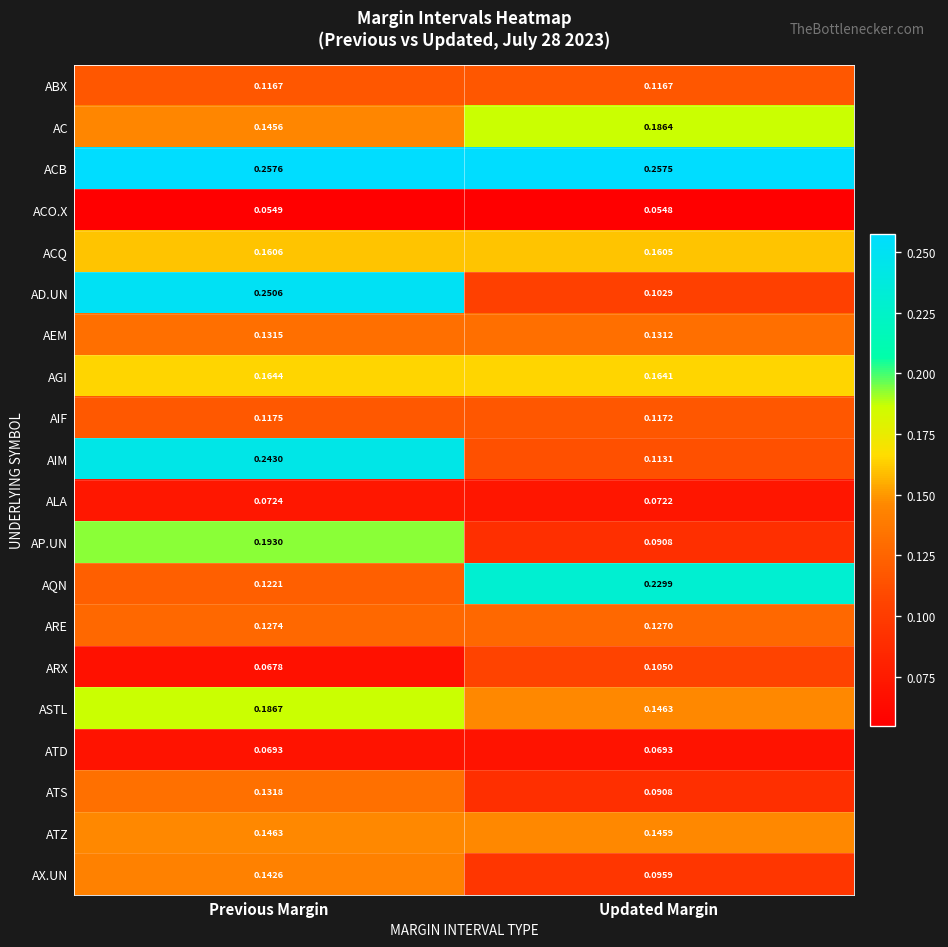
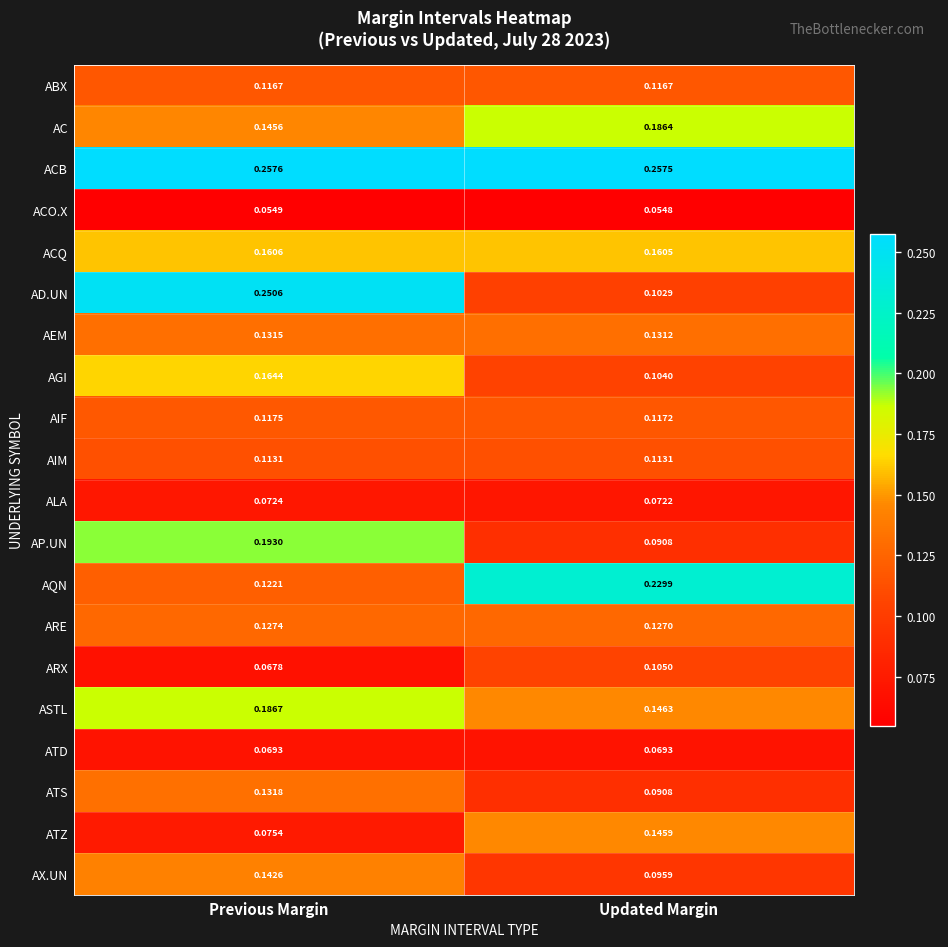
  {
    "ABX": {
      "Previous Margin": 0.1167,
      "Updated Margin": 0.1167
    },
    "AC": {
      "Previous Margin": 0.1456,
      "Updated Margin": 0.1864
    },
    "ACB": {
      "Previous Margin": 0.2576,
      "Updated Margin": 0.2575
    },
    "ACO.X": {
      "Previous Margin": 0.0549,
      "Updated Margin": 0.0548
    },
    "ACQ": {
      "Previous Margin": 0.1606,
      "Updated Margin": 0.1605
    },
    "AD.UN": {
      "Previous Margin": 0.2506,
      "Updated Margin": 0.1029
    },
    "AEM": {
      "Previous Margin": 0.1315,
      "Updated Margin": 0.1312
    },
    "AGI": {
      "Previous Margin": 0.1644,
-     "Updated Margin": 0.1641
+     "Updated Margin": 0.1040
    },
    "AIF": {
      "Previous Margin": 0.1175,
      "Updated Margin": 0.1172
    },
    "AIM": {
-     "Previous Margin": 0.2430,
+     "Previous Margin": 0.1131,
      "Updated Margin": 0.1131
    },
    "ALA": {
      "Previous Margin": 0.0724,
      "Updated Margin": 0.0722
    },
    "AP.UN": {
      "Previous Margin": 0.1930,
      "Updated Margin": 0.0908
    },
    "AQN": {
      "Previous Margin": 0.1221,
      "Updated Margin": 0.2299
    },
    "ARE": {
      "Previous Margin": 0.1274,
      "Updated Margin": 0.1270
    },
    "ARX": {
      "Previous Margin": 0.0678,
      "Updated Margin": 0.1050
    },
    "ASTL": {
      "Previous Margin": 0.1867,
      "Updated Margin": 0.1463
    },
    "ATD": {
      "Previous Margin": 0.0693,
      "Updated Margin": 0.0693
    },
    "ATS": {
      "Previous Margin": 0.1318,
      "Updated Margin": 0.0908
    },
    "ATZ": {
-     "Previous Margin": 0.1463,
+     "Previous Margin": 0.0754,
      "Updated Margin": 0.1459
    },
    "AX.UN": {
      "Previous Margin": 0.1426,
      "Updated Margin": 0.0959
    }
  }
